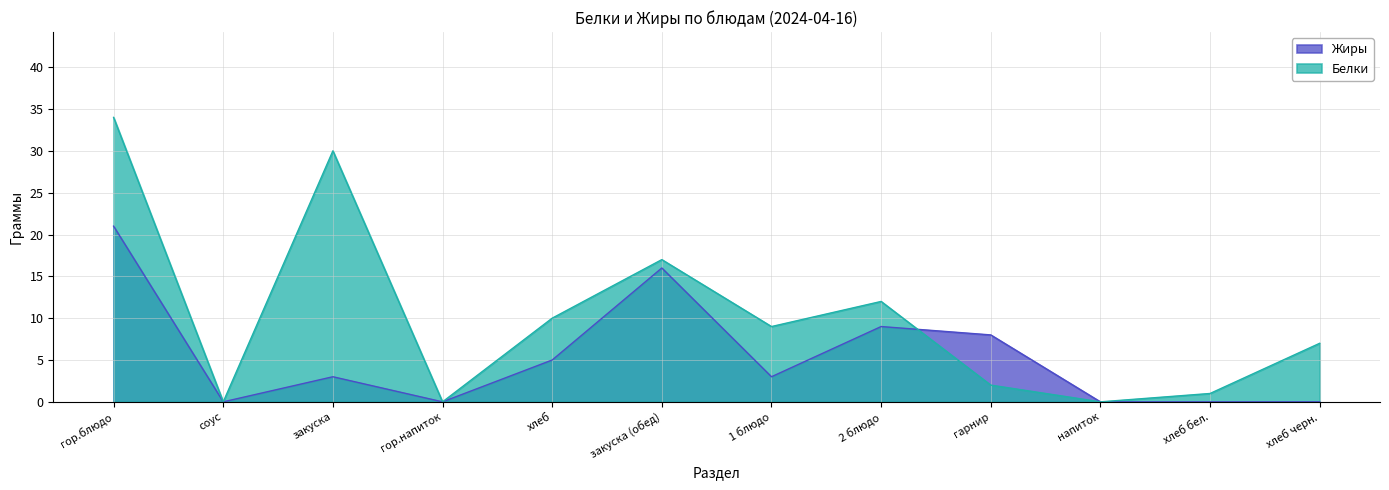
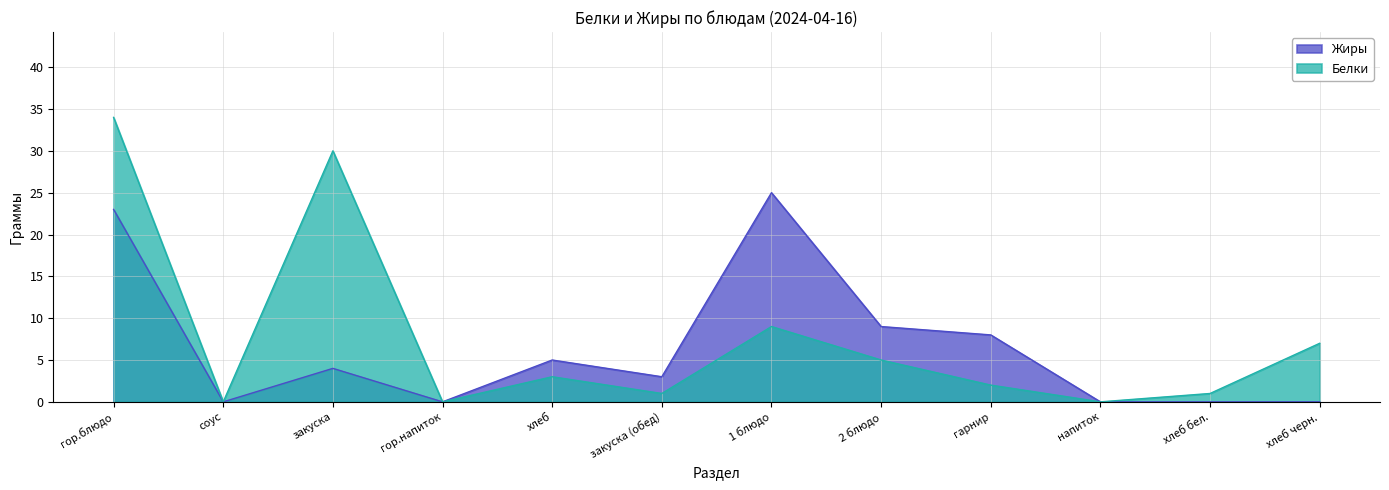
  {
    "Жиры": {
-     "гор.блюдо": 21,
-     "закуска": 3,
+     "гор.блюдо": 23,
+     "закуска": 4,
      "хлеб": 5,
-     "закуска (обед)": 16,
-     "1 блюдо": 3,
+     "закуска (обед)": 3,
+     "1 блюдо": 25,
      "2 блюдо": 9,
      "гарнир": 8,
      "хлеб бел.": 0,
      "хлеб черн.": 0
    },
    "Белки": {
      "гор.блюдо": 34,
      "закуска": 30,
-     "хлеб": 10,
-     "закуска (обед)": 17,
+     "хлеб": 3,
+     "закуска (обед)": 1,
      "1 блюдо": 9,
-     "2 блюдо": 12,
+     "2 блюдо": 5,
      "гарнир": 2,
      "хлеб бел.": 1,
      "хлеб черн.": 7
    }
  }
